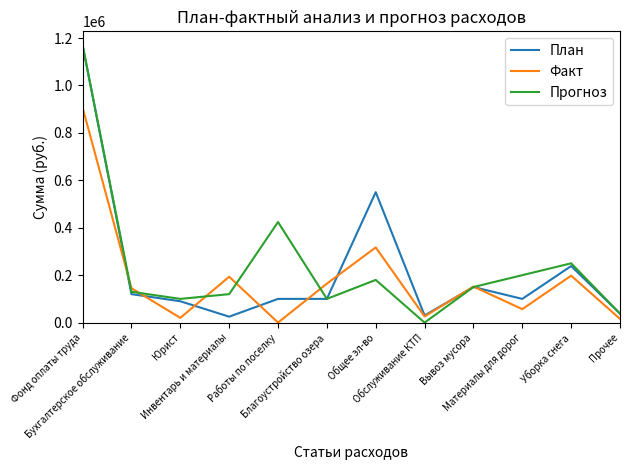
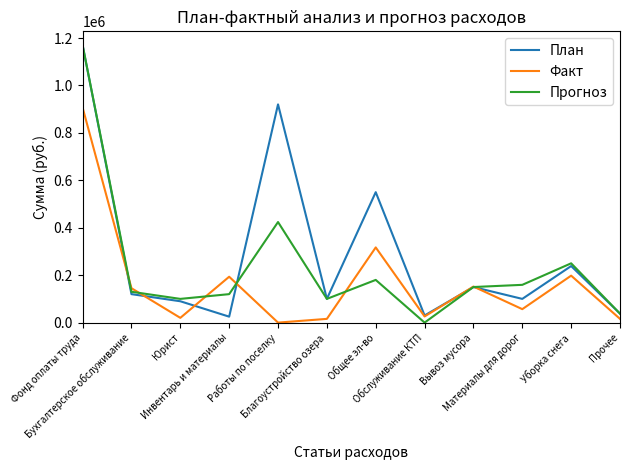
  {
    "План": {
      "Инвентарь и материалы": 30000,
-     "Работы по поселку": 100000,
+     "Работы по поселку": 920000,
      "Общее эл-во": 550000,
      "Материалы для дорог": 100000,
      "Уборка снега": 240000
    },
    "Факт": {
      "Фонд оплаты труда": 910000,
      "Бухгалтерское обслуживание": 150000,
      "Юрист": 20000,
      "Инвентарь и материалы": 190000,
      "Работы по поселку": 0,
-     "Благоустройство озера": 160000,
+     "Благоустройство озера": 20000,
      "Общее эл-во": 320000,
      "Материалы для дорог": 60000,
      "Уборка снега": 200000,
      "Прочее": 20000
    },
    "Прогноз": {
      "Инвентарь и материалы": 120000,
      "Работы по поселку": 420000,
      "Общее эл-во": 180000,
      "Обслуживание КТП": 0,
-     "Материалы для дорог": 200000,
+     "Материалы для дорог": 160000,
      "Уборка снега": 250000
    }
  }
